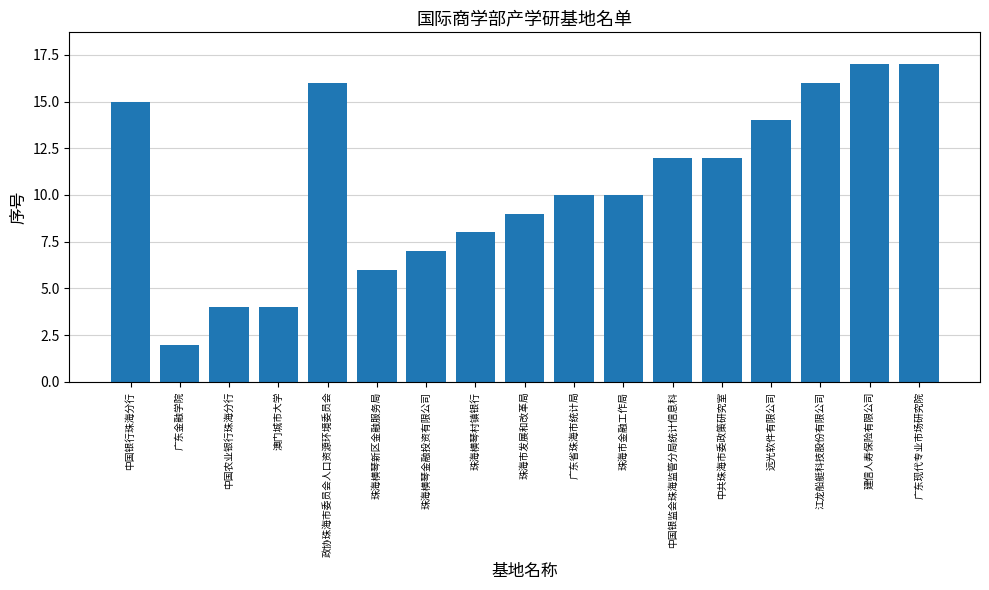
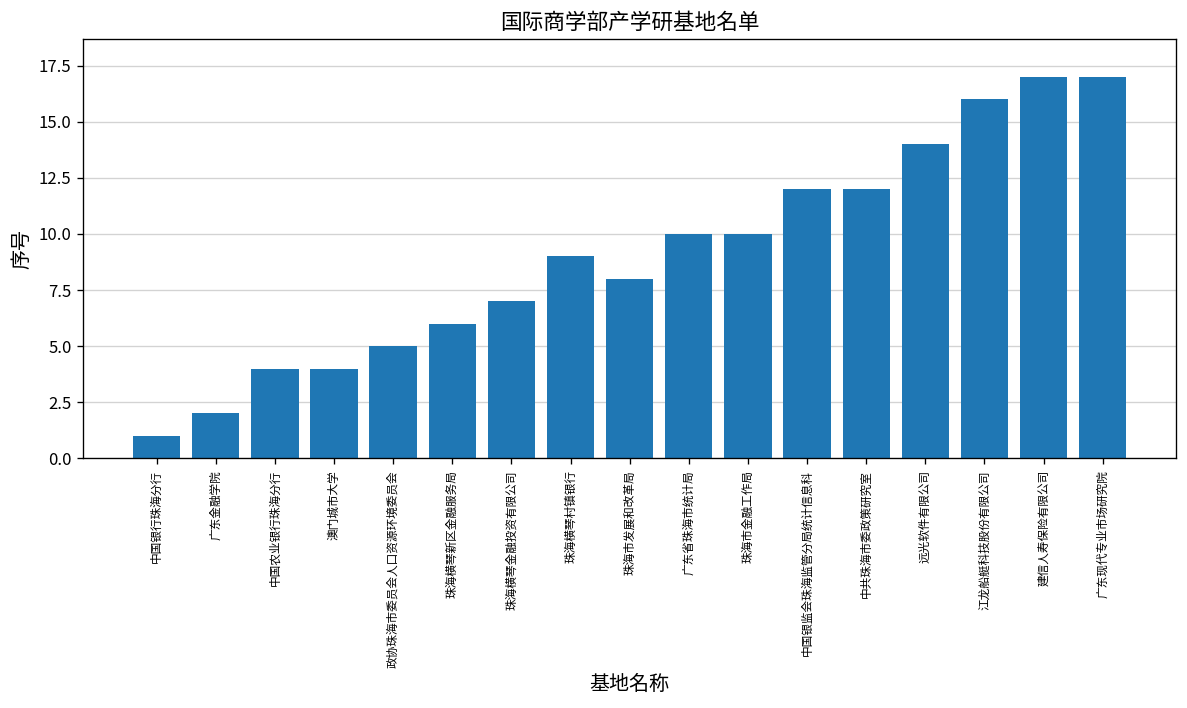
  {
-   "中国银行珠海分行": 15,
+   "中国银行珠海分行": 1,
    "广东金融学院": 2,
    "中国农业银行珠海分行": 4,
    "澳门城市大学": 4,
-   "政协珠海市委员会人口资源环境委员会": 16,
+   "政协珠海市委员会人口资源环境委员会": 5,
    "珠海横琴新区金融服务局": 6,
    "珠海横琴金融投资有限公司": 7,
-   "珠海横琴村镇银行": 8,
-   "珠海市发展和改革局": 9,
+   "珠海横琴村镇银行": 9,
+   "珠海市发展和改革局": 8,
    "广东省珠海市统计局": 10,
    "珠海市金融工作局": 10,
    "中国银监会珠海监管分局统计信息科": 12,
    "中共珠海市委政策研究室": 12,
    "远光软件有限公司": 14,
    "江龙船艇科技股份有限公司": 16,
    "建信人寿保险有限公司": 17,
    "广东现代专业市场研究院": 17
  }
